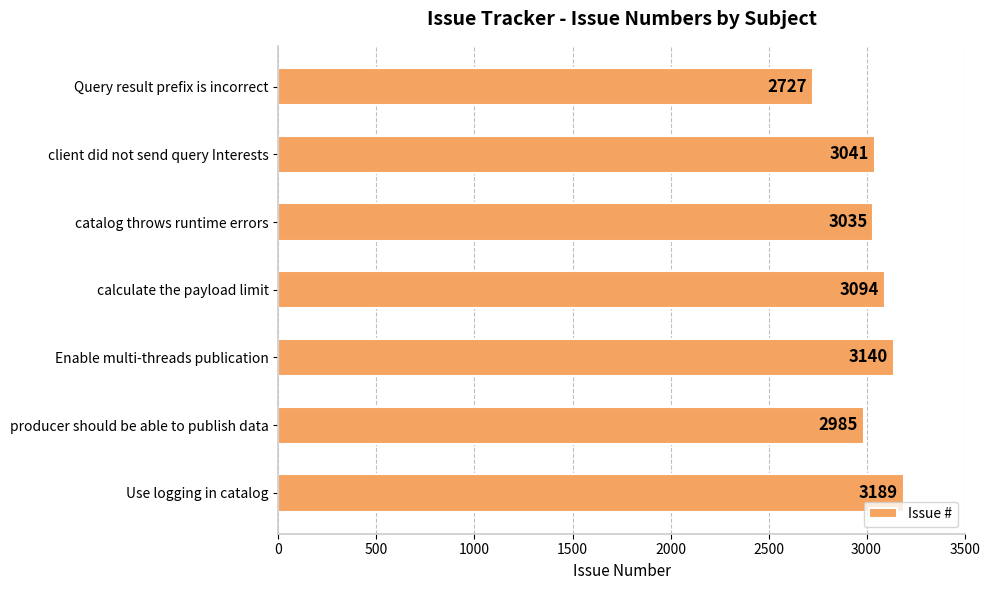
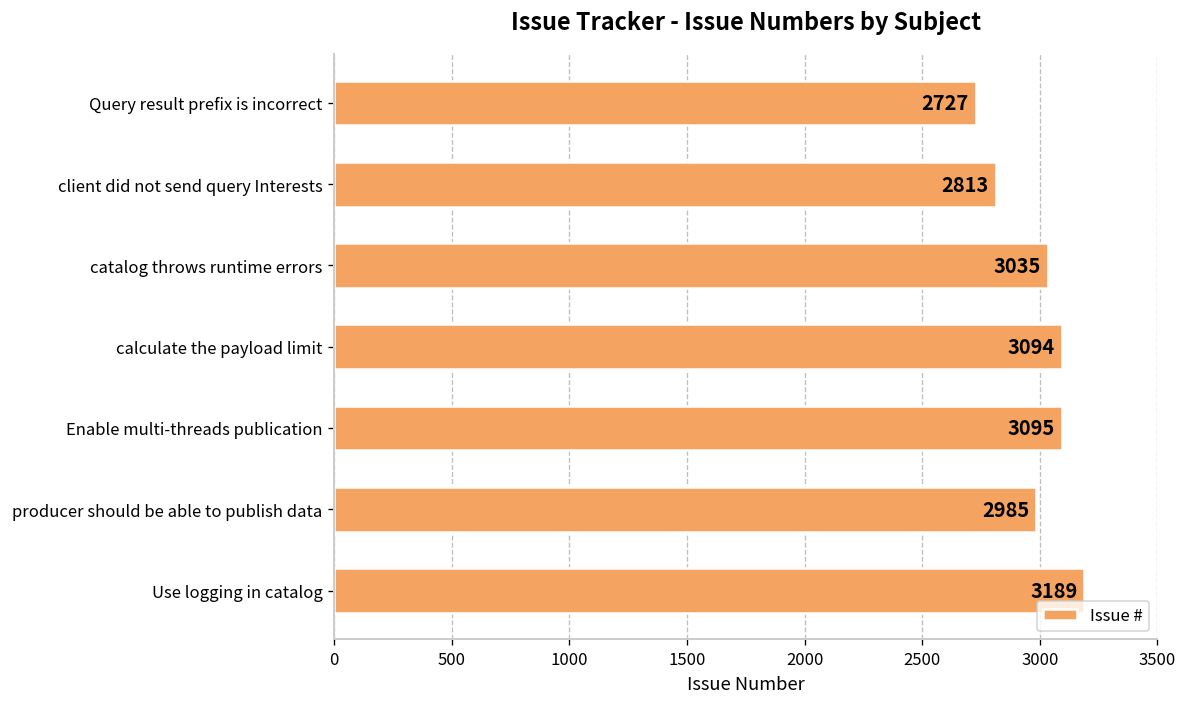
  {
    "Query result prefix is incorrect": 2727,
-   "client did not send query Interests": 3041,
+   "client did not send query Interests": 2813,
    "catalog throws runtime errors": 3035,
    "calculate the payload limit": 3094,
-   "Enable multi-threads publication": 3140,
+   "Enable multi-threads publication": 3095,
    "producer should be able to publish data": 2985
  }
